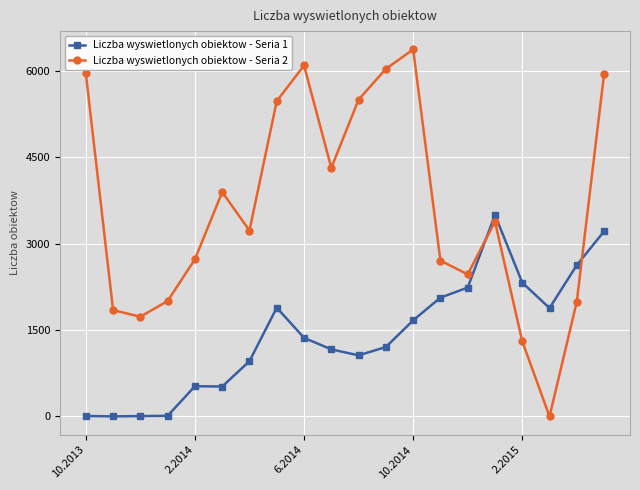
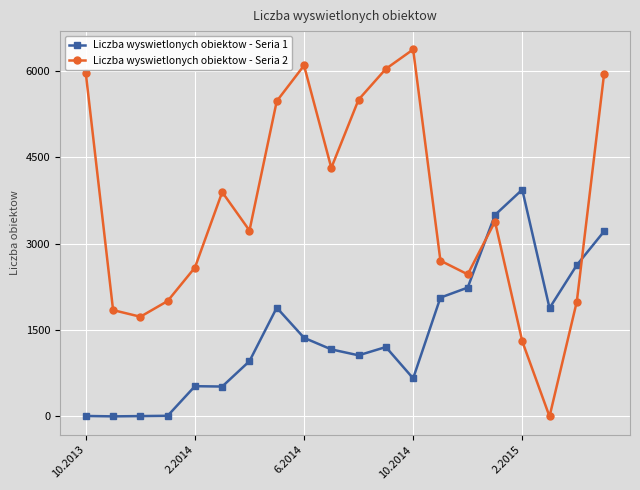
  {
    "Liczba wyswietlonych obiektow - Seria 1": {
      "10.2013": 0,
      "2.2014": 500,
      "6.2014": 1400,
-     "10.2014": 1700,
-     "2.2015": 2300
+     "10.2014": 700,
+     "2.2015": 3900
    },
    "Liczba wyswietlonych obiektow - Seria 2": {
      "10.2013": 6000,
-     "2.2014": 2700,
+     "2.2014": 2600,
      "6.2014": 6100,
      "10.2014": 6400,
      "2.2015": 1300
    }
  }
